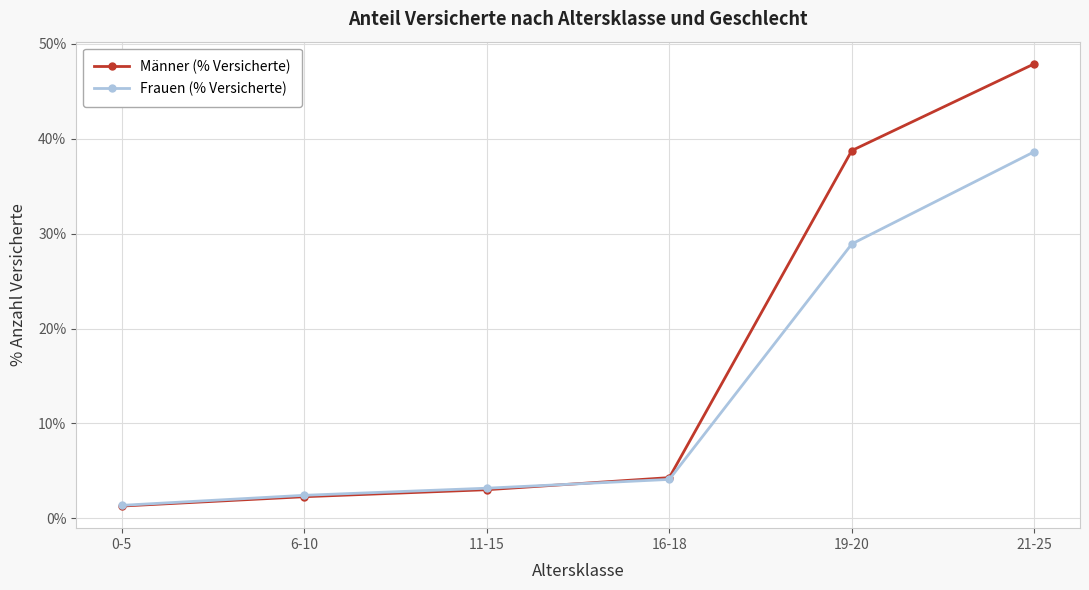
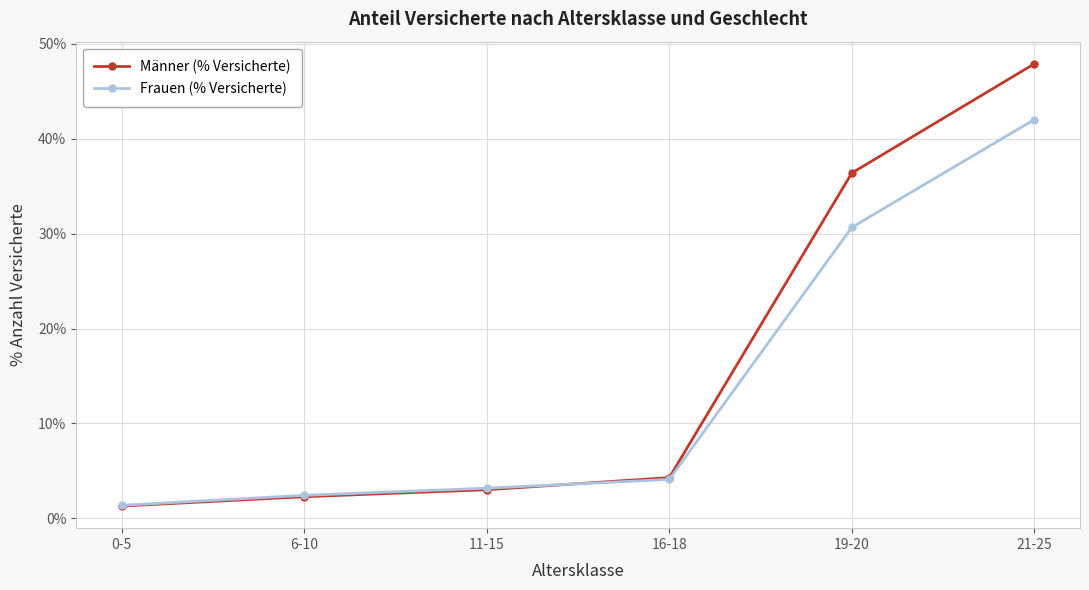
  {
    "Männer (% Versicherte)": {
-     "19-20": "39%",
+     "19-20": "36%",
      "21-25": "48%"
    },
    "Frauen (% Versicherte)": {
-     "19-20": "29%",
-     "21-25": "39%"
+     "19-20": "31%",
+     "21-25": "42%"
    }
  }
